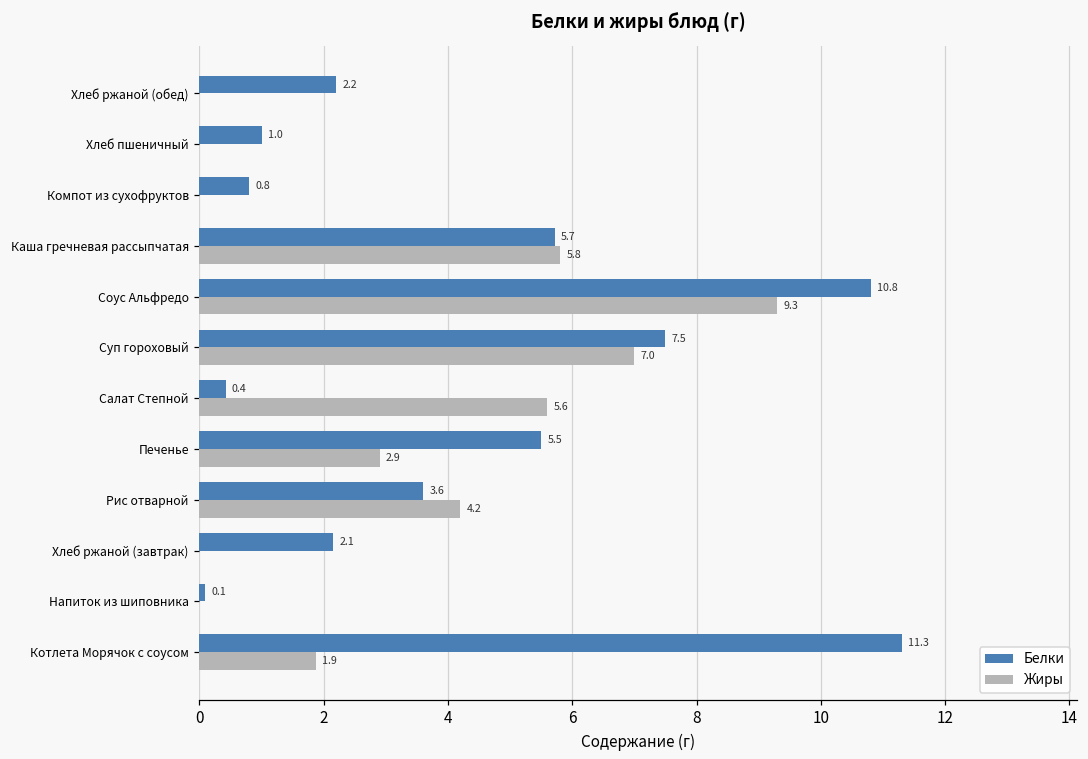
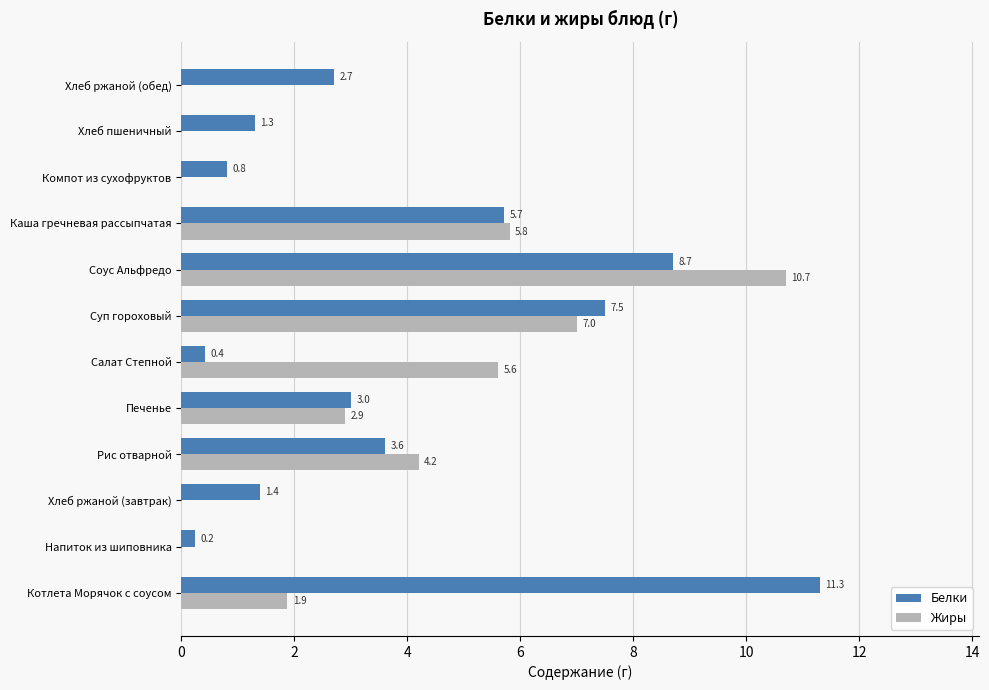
  {
    "Белки": {
-     "Хлеб ржаной (обед)": 2.2,
-     "Хлеб пшеничный": 1.0,
+     "Хлеб ржаной (обед)": 2.7,
+     "Хлеб пшеничный": 1.3,
      "Компот из сухофруктов": 0.8,
      "Каша гречневая рассыпчатая": 5.7,
-     "Соус Альфредо": 10.8,
+     "Соус Альфредо": 8.7,
      "Суп гороховый": 7.5,
      "Салат Степной": 0.4,
-     "Печенье": 5.5,
+     "Печенье": 3.0,
      "Рис отварной": 3.6,
-     "Хлеб ржаной (завтрак)": 2.1,
-     "Напиток из шиповника": 0.1,
+     "Хлеб ржаной (завтрак)": 1.4,
+     "Напиток из шиповника": 0.2,
      "Котлета Морячок с соусом": 11.3
    },
    "Жиры": {
      "Каша гречневая рассыпчатая": 5.8,
-     "Соус Альфредо": 9.3,
+     "Соус Альфредо": 10.7,
      "Суп гороховый": 7.0,
      "Салат Степной": 5.6,
      "Печенье": 2.9,
      "Рис отварной": 4.2,
      "Котлета Морячок с соусом": 1.9
    }
  }
